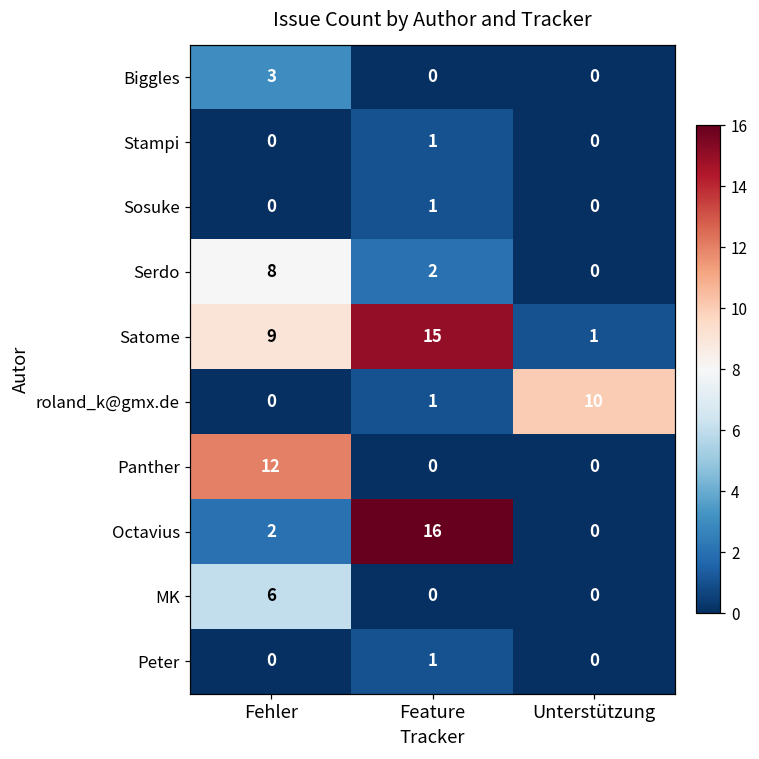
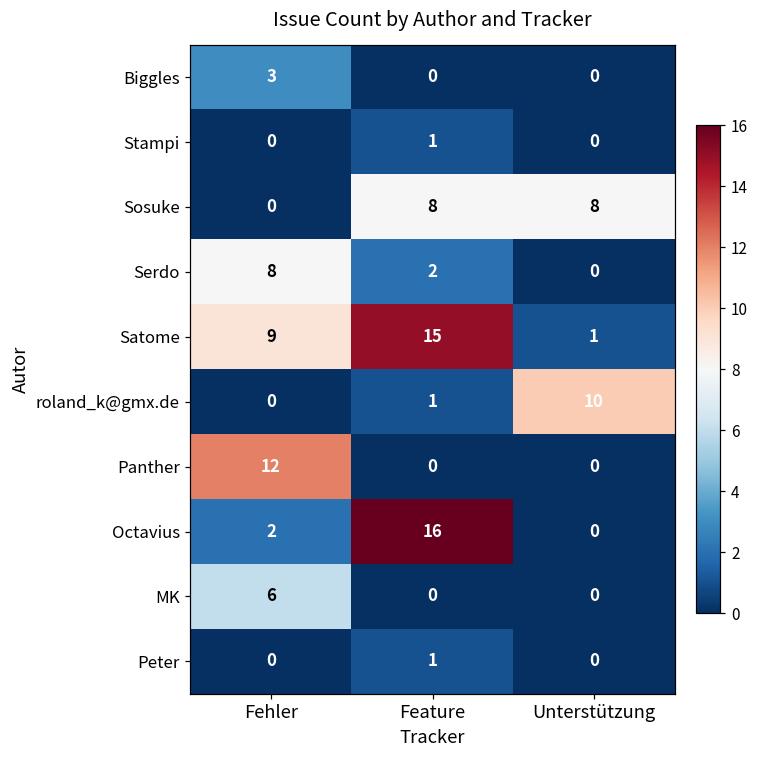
  {
    "Biggles": {
      "Fehler": 3,
      "Feature": 0,
      "Unterstützung": 0
    },
    "Stampi": {
      "Fehler": 0,
      "Feature": 1,
      "Unterstützung": 0
    },
    "Sosuke": {
      "Fehler": 0,
-     "Feature": 1,
-     "Unterstützung": 0
+     "Feature": 8,
+     "Unterstützung": 8
    },
    "Serdo": {
      "Fehler": 8,
      "Feature": 2,
      "Unterstützung": 0
    },
    "Satome": {
      "Fehler": 9,
      "Feature": 15,
      "Unterstützung": 1
    },
    "roland_k@gmx.de": {
      "Fehler": 0,
      "Feature": 1,
      "Unterstützung": 10
    },
    "Panther": {
      "Fehler": 12,
      "Feature": 0,
      "Unterstützung": 0
    },
    "Octavius": {
      "Fehler": 2,
      "Feature": 16,
      "Unterstützung": 0
    },
    "MK": {
      "Fehler": 6,
      "Feature": 0,
      "Unterstützung": 0
    },
    "Peter": {
      "Fehler": 0,
      "Feature": 1,
      "Unterstützung": 0
    }
  }
